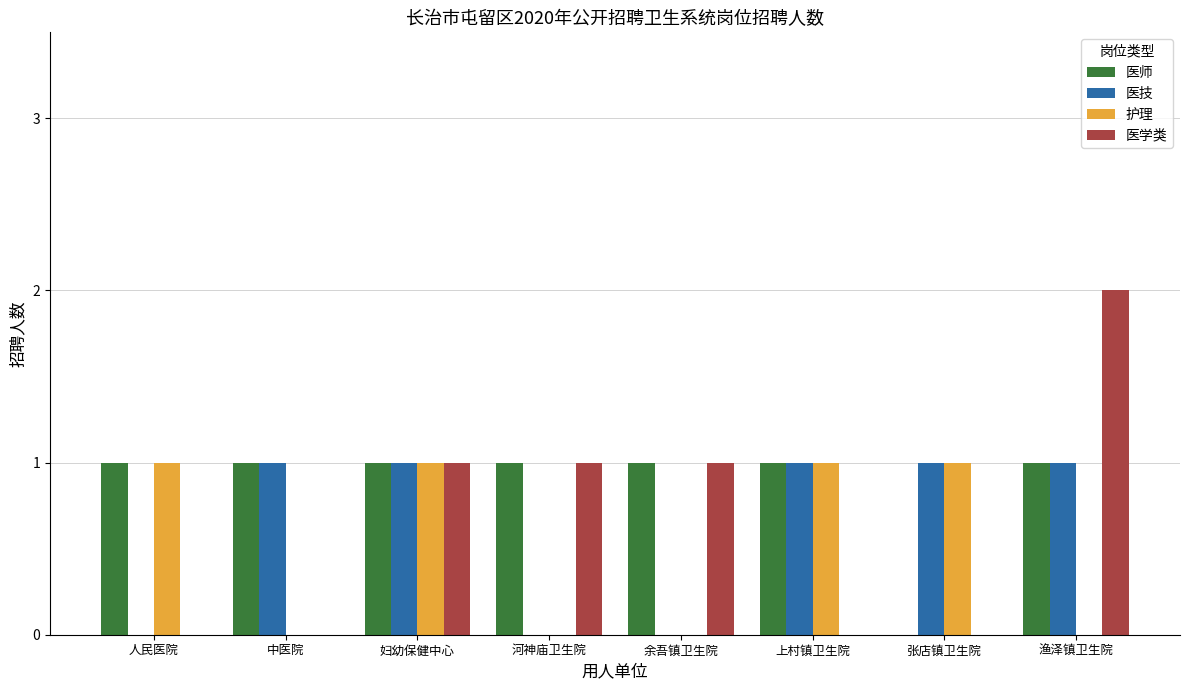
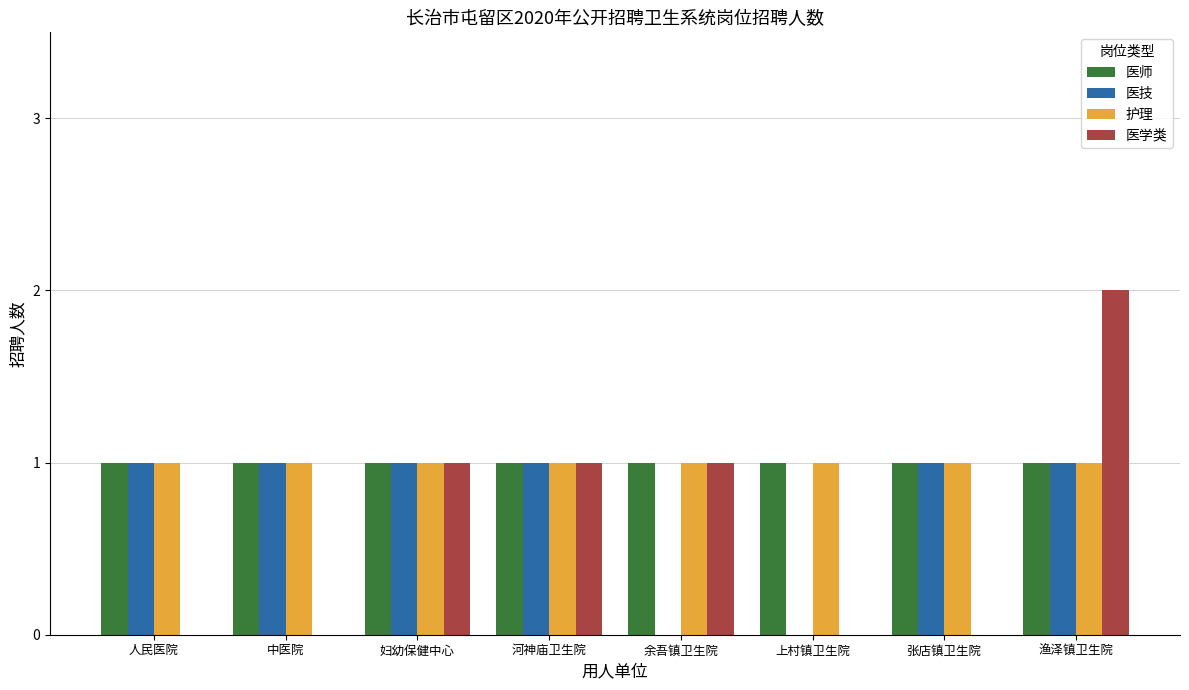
  {
    "医师": {
      "人民医院": 1,
      "中医院": 1,
      "妇幼保健中心": 1,
      "河神庙卫生院": 1,
      "余吾镇卫生院": 1,
      "上村镇卫生院": 1,
-     "张店镇卫生院": 0,
+     "张店镇卫生院": 1,
      "渔泽镇卫生院": 1
    },
    "医技": {
-     "人民医院": 0,
+     "人民医院": 1,
      "中医院": 1,
      "妇幼保健中心": 1,
-     "河神庙卫生院": 0,
+     "河神庙卫生院": 1,
      "余吾镇卫生院": 0,
-     "上村镇卫生院": 1,
+     "上村镇卫生院": 0,
      "张店镇卫生院": 1,
      "渔泽镇卫生院": 1
    },
    "护理": {
      "人民医院": 1,
-     "中医院": 0,
+     "中医院": 1,
      "妇幼保健中心": 1,
-     "河神庙卫生院": 0,
-     "余吾镇卫生院": 0,
+     "河神庙卫生院": 1,
+     "余吾镇卫生院": 1,
      "上村镇卫生院": 1,
      "张店镇卫生院": 1,
-     "渔泽镇卫生院": 0
+     "渔泽镇卫生院": 1
    },
    "医学类": {
      "人民医院": 0,
      "中医院": 0,
      "妇幼保健中心": 1,
      "河神庙卫生院": 1,
      "余吾镇卫生院": 1,
      "上村镇卫生院": 0,
      "张店镇卫生院": 0,
      "渔泽镇卫生院": 2
    }
  }
